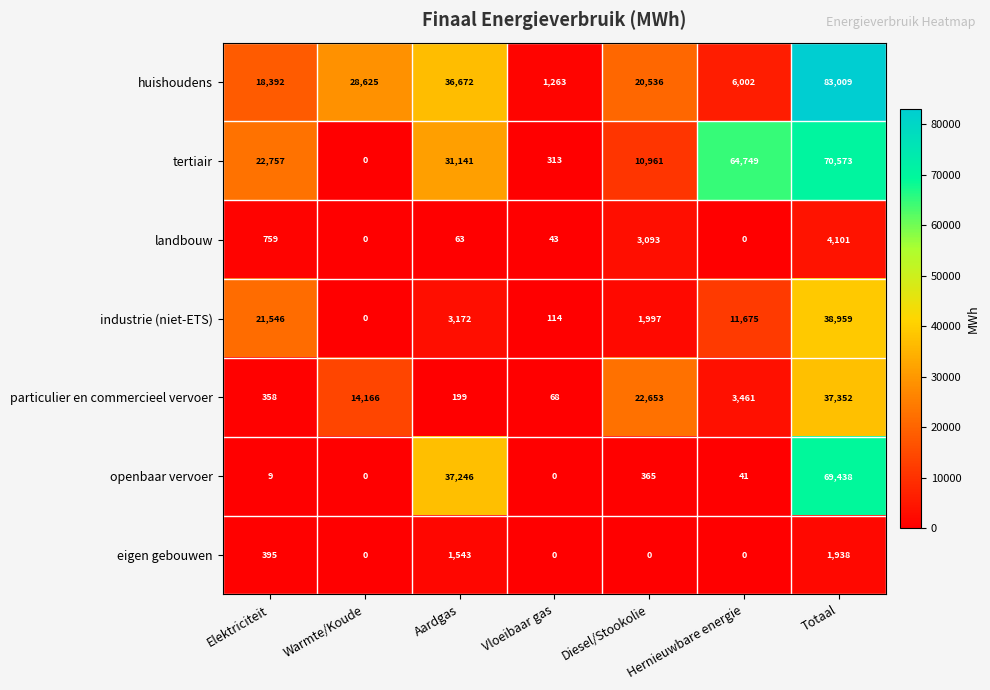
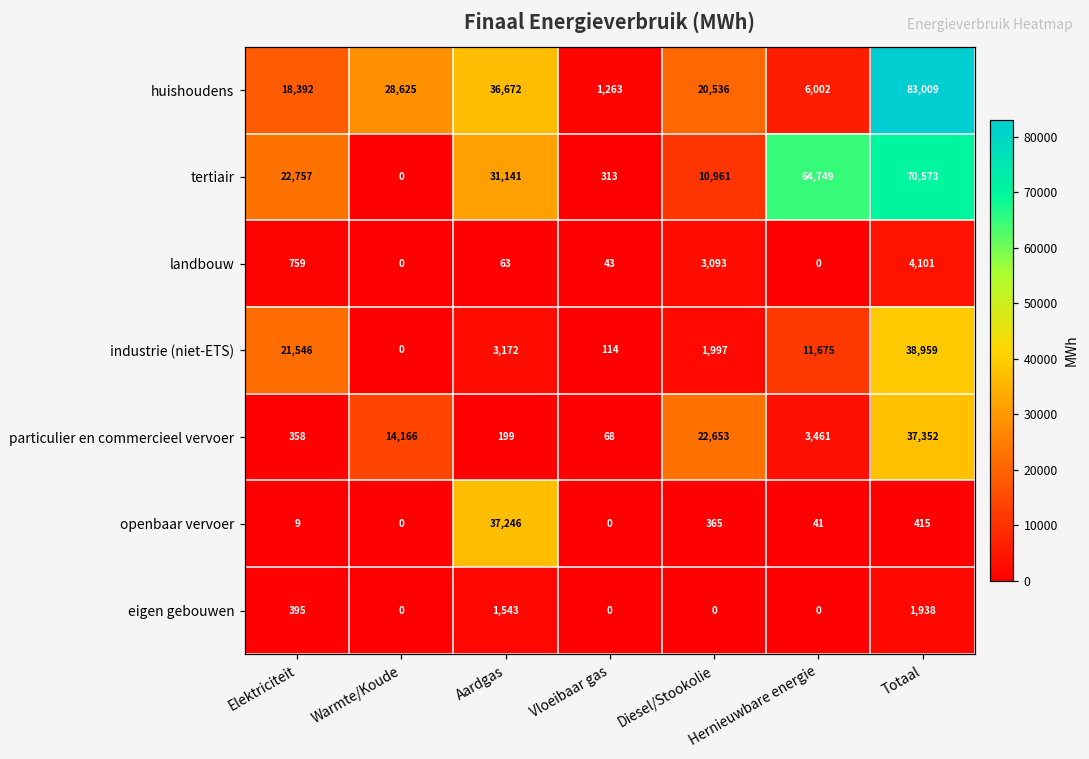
  {
    "huishoudens": {
      "Elektriciteit": "18,392",
      "Warmte/Koude": "28,625",
      "Aardgas": "36,672",
      "Vloeibaar gas": "1,263",
      "Diesel/Stookolie": "20,536",
      "Hernieuwbare energie": "6,002",
      "Totaal": "83,009"
    },
    "tertiair": {
      "Elektriciteit": "22,757",
      "Warmte/Koude": "0",
      "Aardgas": "31,141",
      "Vloeibaar gas": "313",
      "Diesel/Stookolie": "10,961",
      "Hernieuwbare energie": "64,749",
      "Totaal": "70,573"
    },
    "landbouw": {
      "Elektriciteit": "759",
      "Warmte/Koude": "0",
      "Aardgas": "63",
      "Vloeibaar gas": "43",
      "Diesel/Stookolie": "3,093",
      "Hernieuwbare energie": "0",
      "Totaal": "4,101"
    },
    "industrie (niet-ETS)": {
      "Elektriciteit": "21,546",
      "Warmte/Koude": "0",
      "Aardgas": "3,172",
      "Vloeibaar gas": "114",
      "Diesel/Stookolie": "1,997",
      "Hernieuwbare energie": "11,675",
      "Totaal": "38,959"
    },
    "particulier en commercieel vervoer": {
      "Elektriciteit": "358",
      "Warmte/Koude": "14,166",
      "Aardgas": "199",
      "Vloeibaar gas": "68",
      "Diesel/Stookolie": "22,653",
      "Hernieuwbare energie": "3,461",
      "Totaal": "37,352"
    },
    "openbaar vervoer": {
      "Elektriciteit": "9",
      "Warmte/Koude": "0",
      "Aardgas": "37,246",
      "Vloeibaar gas": "0",
      "Diesel/Stookolie": "365",
      "Hernieuwbare energie": "41",
-     "Totaal": "69,438"
+     "Totaal": "415"
    },
    "eigen gebouwen": {
      "Elektriciteit": "395",
      "Warmte/Koude": "0",
      "Aardgas": "1,543",
      "Vloeibaar gas": "0",
      "Diesel/Stookolie": "0",
      "Hernieuwbare energie": "0",
      "Totaal": "1,938"
    }
  }
